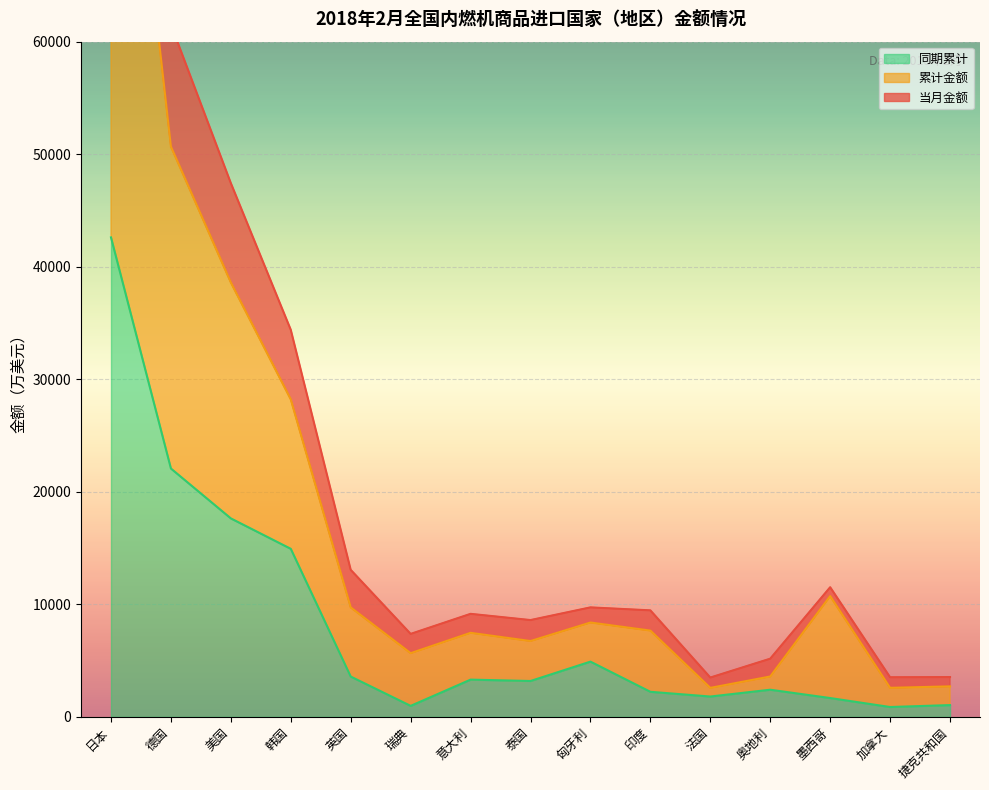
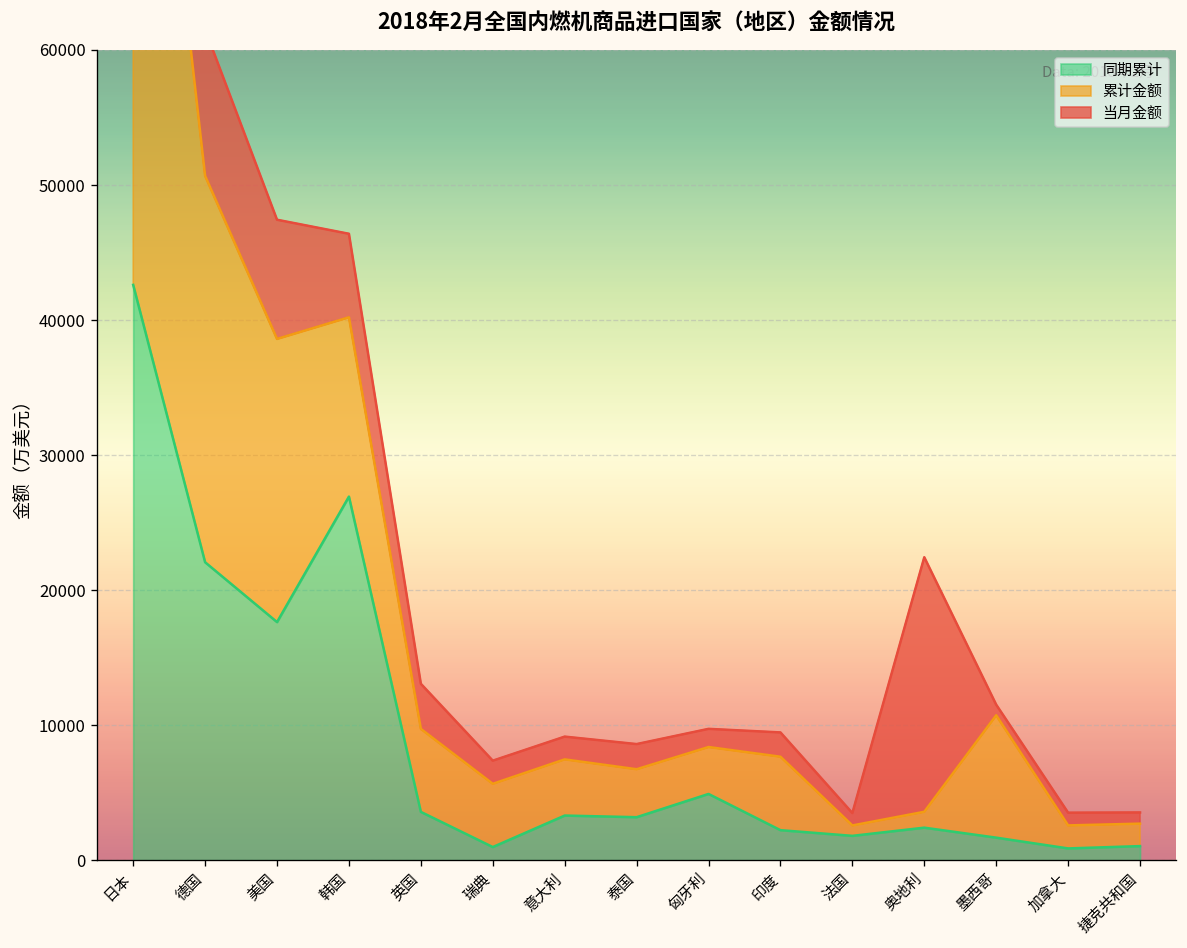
  {
    "同期累计": {
      "日本": 42600,
      "德国": 22100,
      "美国": 17600,
-     "韩国": 14900,
+     "韩国": 26900,
      "英国": 3600,
      "瑞典": 1000,
      "意大利": 3300,
      "泰国": 3200,
      "匈牙利": 4900,
      "印度": 2200,
      "法国": 1800,
      "奥地利": 2400,
      "墨西哥": 1700,
      "加拿大": 900,
      "捷克共和国": 1000
    },
    "累计金额": {
      "德国": 28600,
      "美国": 21000,
      "韩国": 13300,
      "英国": 6100,
      "瑞典": 4700,
      "意大利": 4200,
      "泰国": 3600,
      "匈牙利": 3500,
      "印度": 5400,
      "法国": 800,
      "奥地利": 1200,
      "墨西哥": 9100,
      "加拿大": 1700,
      "捷克共和国": 1700
    },
    "当月金额": {
      "美国": 8800,
      "韩国": 6200,
      "英国": 3300,
      "瑞典": 1700,
      "意大利": 1700,
      "泰国": 1900,
      "匈牙利": 1300,
      "印度": 1800,
      "法国": 900,
-     "奥地利": 1600,
+     "奥地利": 18800,
      "墨西哥": 800,
      "加拿大": 900,
      "捷克共和国": 800
    }
  }
